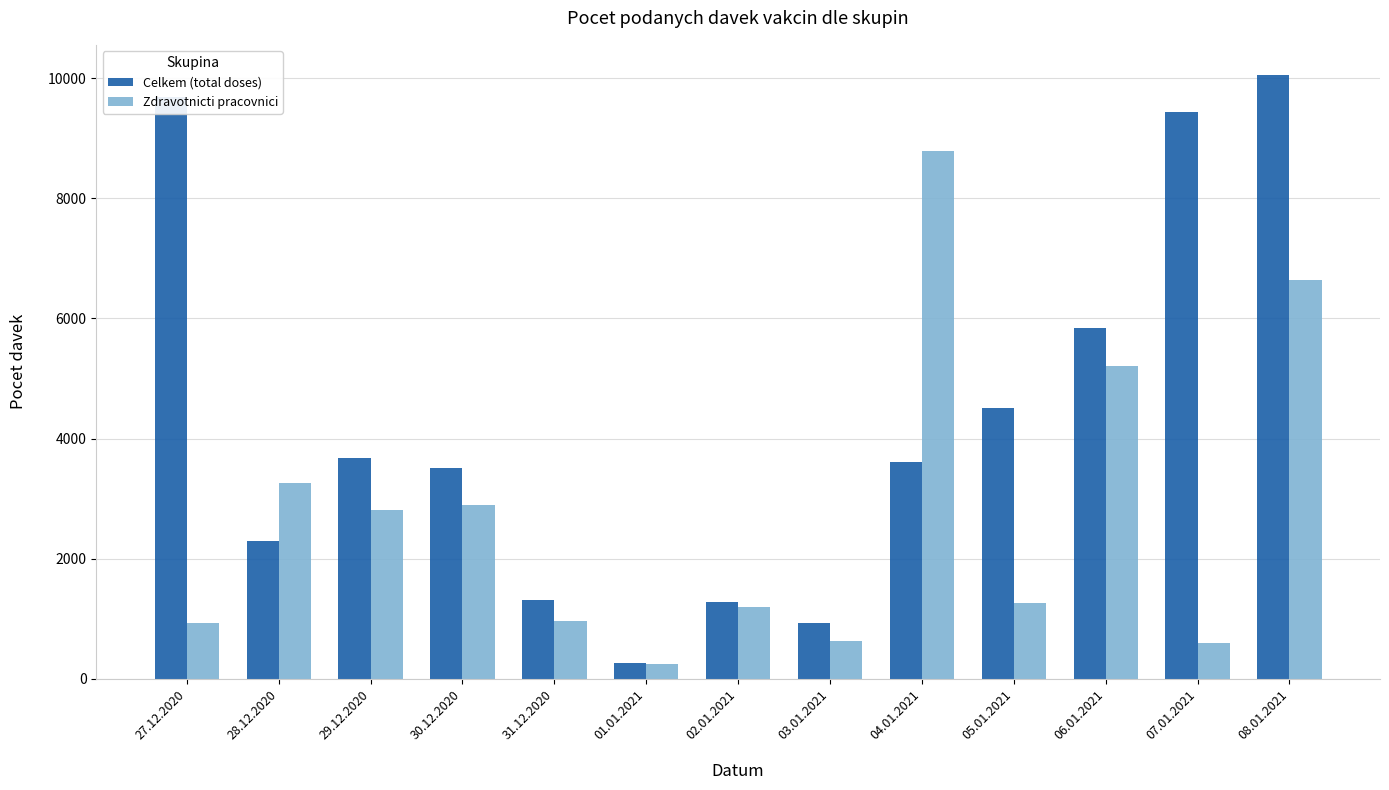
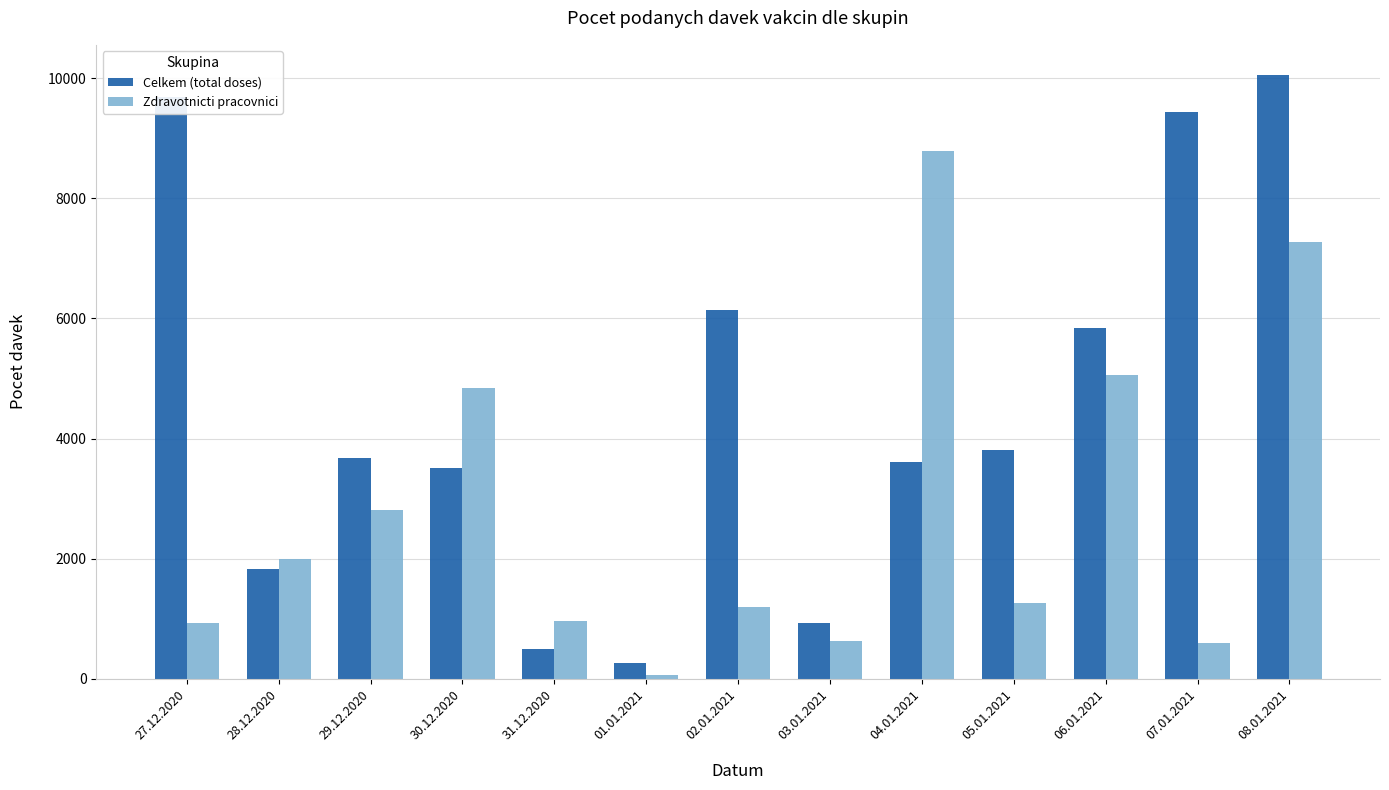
  {
    "Celkem (total doses)": {
-     "28.12.2020": 2300,
+     "28.12.2020": 1800,
      "29.12.2020": 3700,
      "30.12.2020": 3500,
-     "31.12.2020": 1300,
+     "31.12.2020": 500,
      "01.01.2021": 300,
-     "02.01.2021": 1300,
+     "02.01.2021": 6100,
      "03.01.2021": 900,
      "04.01.2021": 3600,
-     "05.01.2021": 4500,
+     "05.01.2021": 3800,
      "06.01.2021": 5800,
      "07.01.2021": 9400,
      "08.01.2021": 10100
    },
    "Zdravotnicti pracovnici": {
      "27.12.2020": 900,
-     "28.12.2020": 3300,
+     "28.12.2020": 2000,
      "29.12.2020": 2800,
-     "30.12.2020": 2900,
+     "30.12.2020": 4800,
      "31.12.2020": 1000,
-     "01.01.2021": 200,
+     "01.01.2021": 100,
      "02.01.2021": 1200,
      "03.01.2021": 600,
      "04.01.2021": 8800,
      "05.01.2021": 1300,
-     "06.01.2021": 5200,
+     "06.01.2021": 5100,
      "07.01.2021": 600,
-     "08.01.2021": 6600
+     "08.01.2021": 7300
    }
  }
